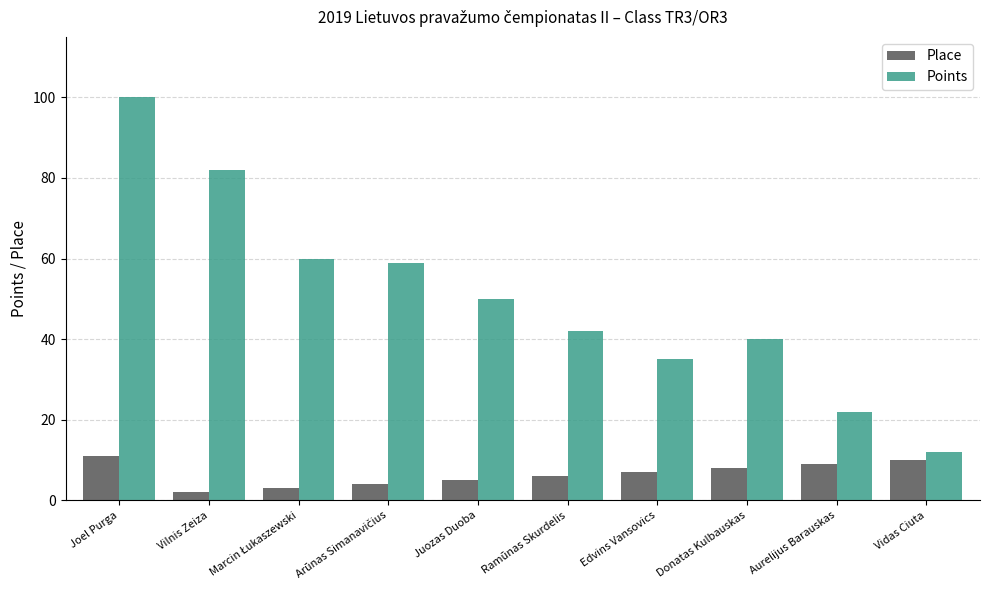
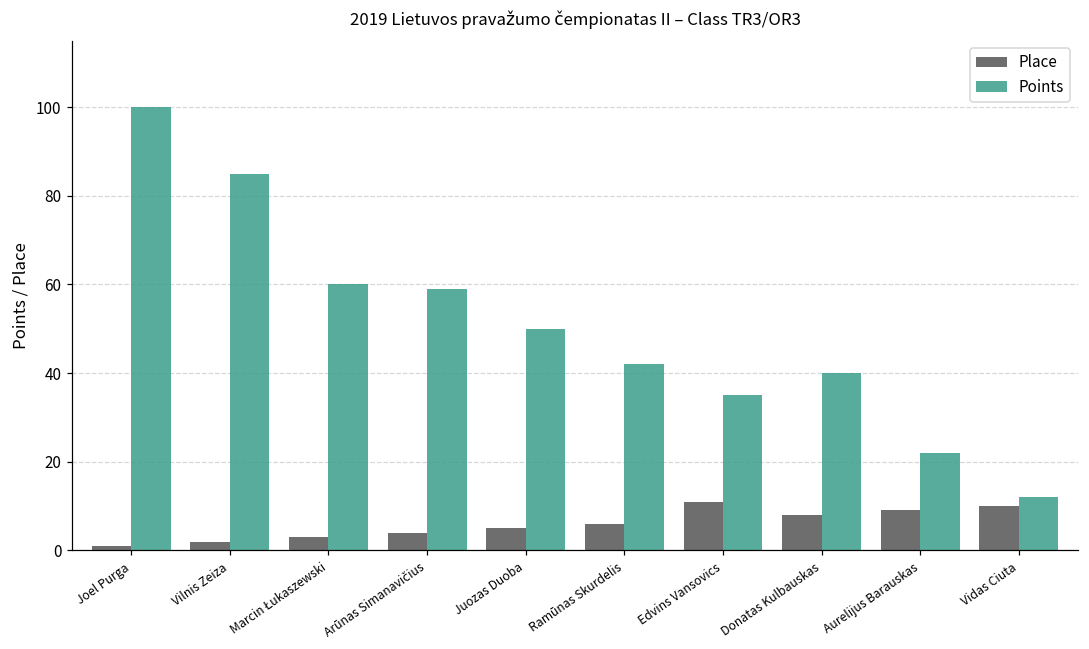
  {
    "Place": {
-     "Joel Purga": 11,
+     "Joel Purga": 1,
      "Vilnis Zeiza": 2,
      "Marcin Łukaszewski": 3,
      "Arūnas Simanavičius": 4,
      "Juozas Duoba": 5,
      "Ramūnas Skurdelis": 6,
-     "Edvins Vansovics": 7,
+     "Edvins Vansovics": 11,
      "Donatas Kulbauskas": 8,
      "Aurelijus Barauskas": 9,
      "Vidas Ciuta": 10
    },
    "Points": {
      "Joel Purga": 100,
-     "Vilnis Zeiza": 82,
+     "Vilnis Zeiza": 85,
      "Marcin Łukaszewski": 60,
      "Arūnas Simanavičius": 59,
      "Juozas Duoba": 50,
      "Ramūnas Skurdelis": 42,
      "Edvins Vansovics": 35,
      "Donatas Kulbauskas": 40,
      "Aurelijus Barauskas": 22,
      "Vidas Ciuta": 12
    }
  }
